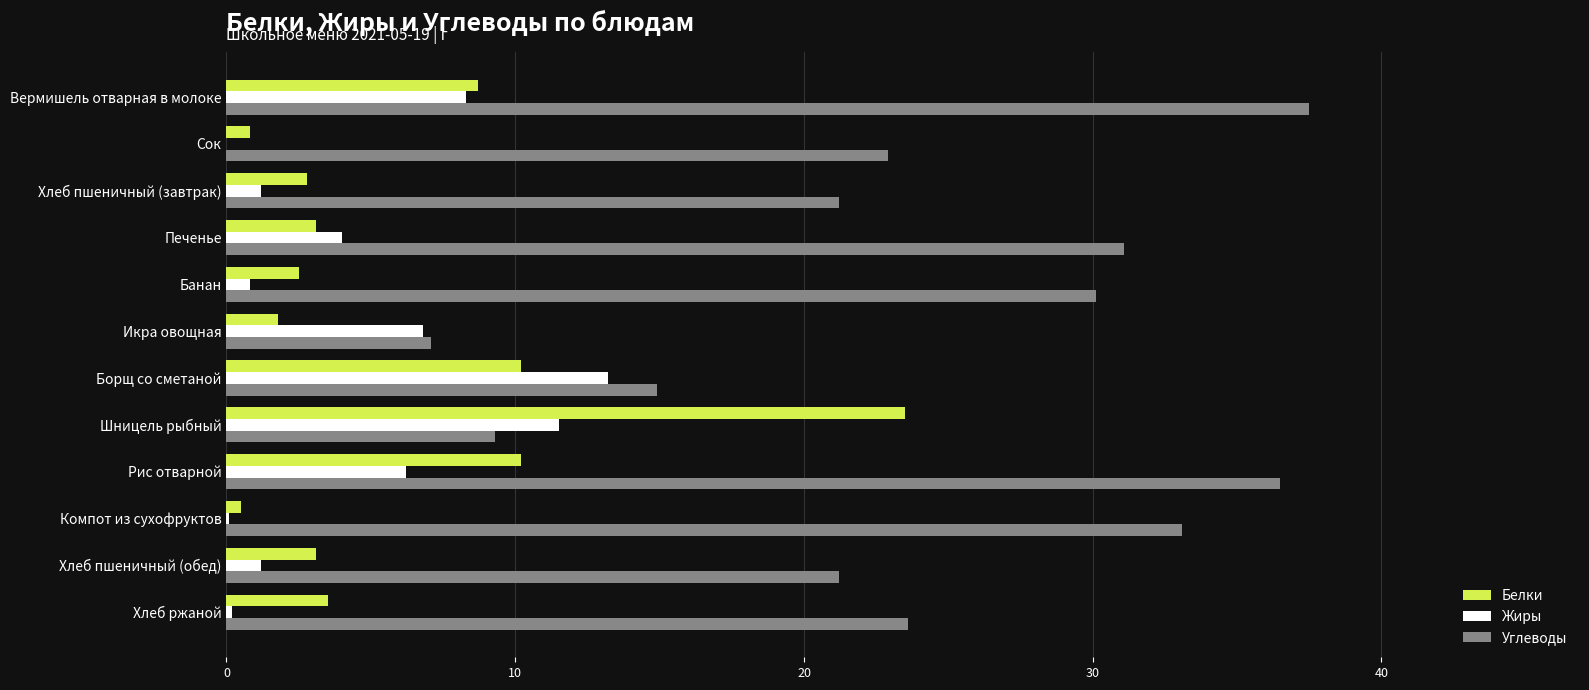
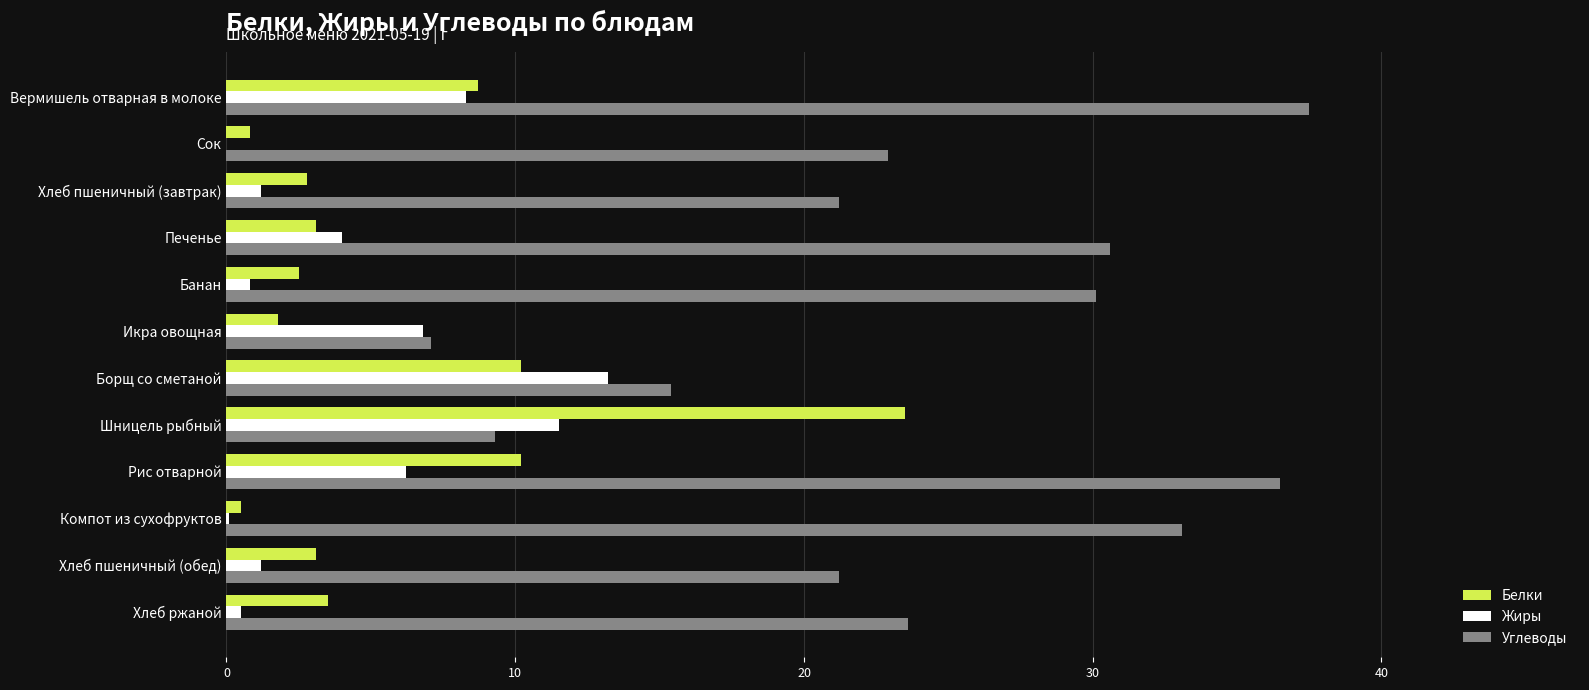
  {
    "Белки": {
      "Вермишель отварная в молоке": 8.7,
      "Сок": 0.8,
      "Хлеб пшеничный (завтрак)": 2.8,
      "Печенье": 3.1,
      "Банан": 2.5,
      "Икра овощная": 1.8,
      "Борщ со сметаной": 10.2,
      "Шницель рыбный": 23.5,
      "Рис отварной": 10.2,
      "Компот из сухофруктов": 0.5,
      "Хлеб пшеничный (обед)": 3.1,
      "Хлеб ржаной": 3.5
    },
    "Жиры": {
      "Вермишель отварная в молоке": 8.3,
      "Сок": 0.0,
      "Хлеб пшеничный (завтрак)": 1.2,
      "Печенье": 4.0,
      "Банан": 0.8,
      "Икра овощная": 6.8,
      "Борщ со сметаной": 13.2,
      "Шницель рыбный": 11.5,
      "Рис отварной": 6.2,
      "Компот из сухофруктов": 0.1,
      "Хлеб пшеничный (обед)": 1.2,
-     "Хлеб ржаной": 0.2
+     "Хлеб ржаной": 0.5
    },
    "Углеводы": {
      "Вермишель отварная в молоке": 37.5,
      "Сок": 22.9,
      "Хлеб пшеничный (завтрак)": 21.2,
-     "Печенье": 31.1,
+     "Печенье": 30.6,
      "Банан": 30.1,
      "Икра овощная": 7.1,
-     "Борщ со сметаной": 14.9,
+     "Борщ со сметаной": 15.4,
      "Шницель рыбный": 9.3,
      "Рис отварной": 36.5,
      "Компот из сухофруктов": 33.1,
      "Хлеб пшеничный (обед)": 21.2,
      "Хлеб ржаной": 23.6
    }
  }
